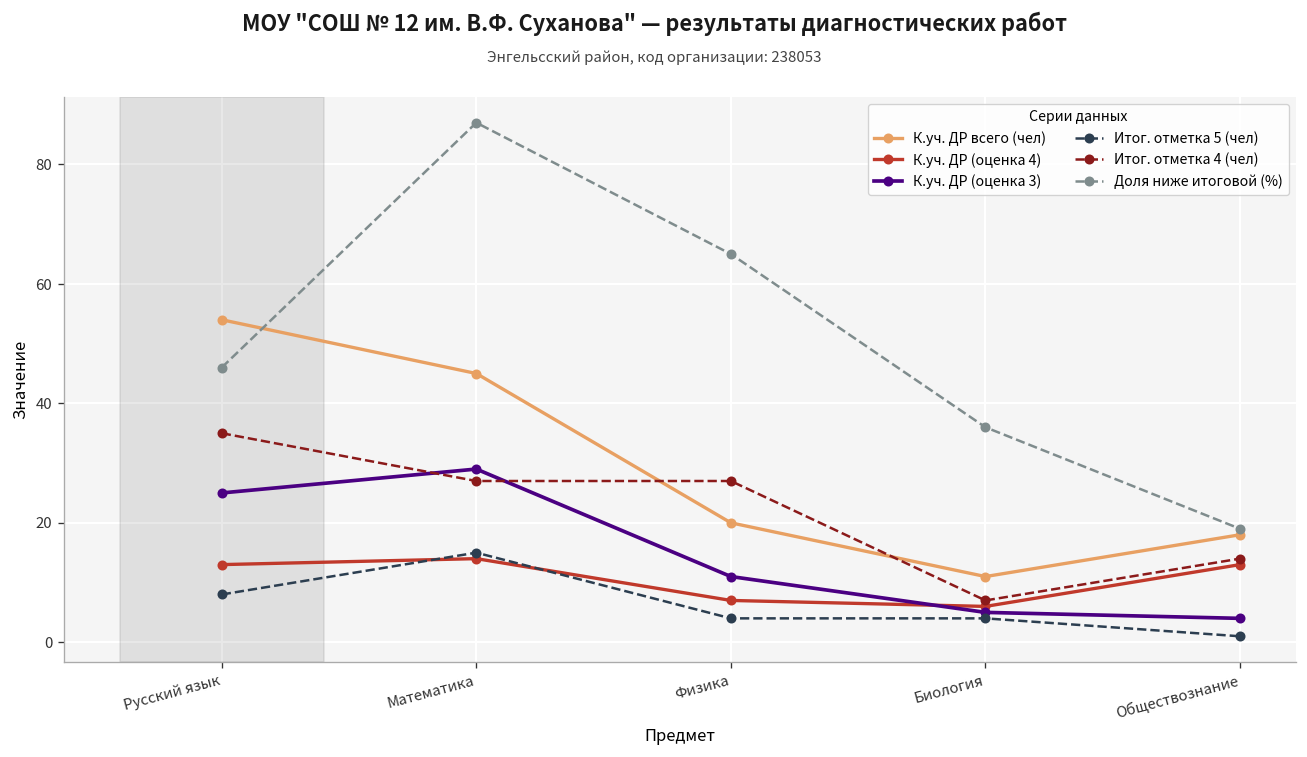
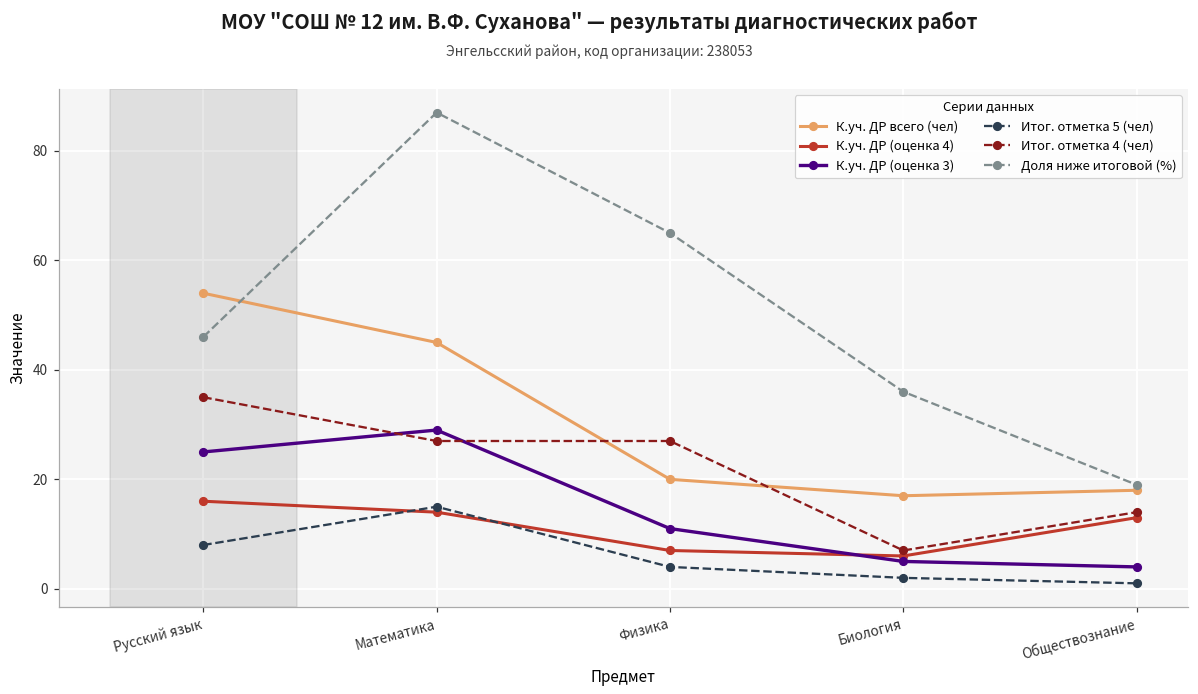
  {
    "К.уч. ДР всего (чел)": {
      "Русский язык": 54,
      "Математика": 45,
      "Физика": 20,
-     "Биология": 11,
+     "Биология": 17,
      "Обществознание": 18
    },
    "К.уч. ДР (оценка 4)": {
-     "Русский язык": 13,
+     "Русский язык": 16,
      "Математика": 14,
      "Физика": 7,
      "Биология": 6,
      "Обществознание": 13
    },
    "К.уч. ДР (оценка 3)": {
      "Русский язык": 25,
      "Математика": 29,
      "Физика": 11,
      "Биология": 5,
      "Обществознание": 4
    },
    "Итог. отметка 5 (чел)": {
      "Русский язык": 8,
      "Математика": 15,
      "Физика": 4,
-     "Биология": 4,
+     "Биология": 2,
      "Обществознание": 1
    },
    "Итог. отметка 4 (чел)": {
      "Русский язык": 35,
      "Математика": 27,
      "Физика": 27,
      "Биология": 7,
      "Обществознание": 14
    },
    "Доля ниже итоговой (%)": {
      "Русский язык": 46,
      "Математика": 87,
      "Физика": 65,
      "Биология": 36,
      "Обществознание": 19
    }
  }
